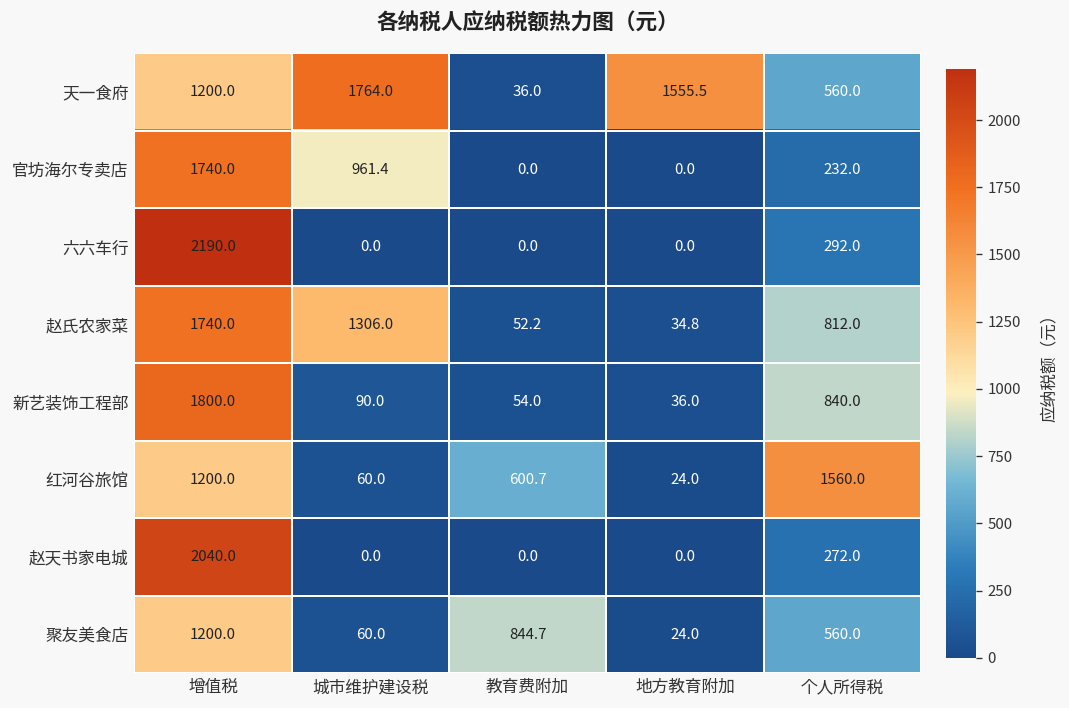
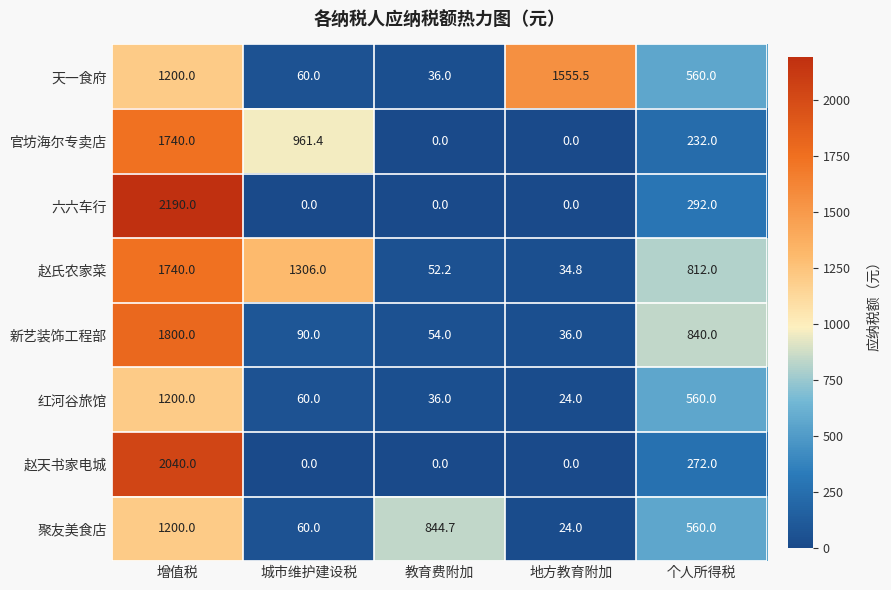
  {
    "天一食府": {
      "增值税": 1200.0,
-     "城市维护建设税": 1764.0,
+     "城市维护建设税": 60.0,
      "教育费附加": 36.0,
      "地方教育附加": 1555.5,
      "个人所得税": 560.0
    },
    "官坊海尔专卖店": {
      "增值税": 1740.0,
      "城市维护建设税": 961.4,
      "教育费附加": 0.0,
      "地方教育附加": 0.0,
      "个人所得税": 232.0
    },
    "六六车行": {
      "增值税": 2190.0,
      "城市维护建设税": 0.0,
      "教育费附加": 0.0,
      "地方教育附加": 0.0,
      "个人所得税": 292.0
    },
    "赵氏农家菜": {
      "增值税": 1740.0,
      "城市维护建设税": 1306.0,
      "教育费附加": 52.2,
      "地方教育附加": 34.8,
      "个人所得税": 812.0
    },
    "新艺装饰工程部": {
      "增值税": 1800.0,
      "城市维护建设税": 90.0,
      "教育费附加": 54.0,
      "地方教育附加": 36.0,
      "个人所得税": 840.0
    },
    "红河谷旅馆": {
      "增值税": 1200.0,
      "城市维护建设税": 60.0,
-     "教育费附加": 600.7,
+     "教育费附加": 36.0,
      "地方教育附加": 24.0,
-     "个人所得税": 1560.0
+     "个人所得税": 560.0
    },
    "赵天书家电城": {
      "增值税": 2040.0,
      "城市维护建设税": 0.0,
      "教育费附加": 0.0,
      "地方教育附加": 0.0,
      "个人所得税": 272.0
    },
    "聚友美食店": {
      "增值税": 1200.0,
      "城市维护建设税": 60.0,
      "教育费附加": 844.7,
      "地方教育附加": 24.0,
      "个人所得税": 560.0
    }
  }
